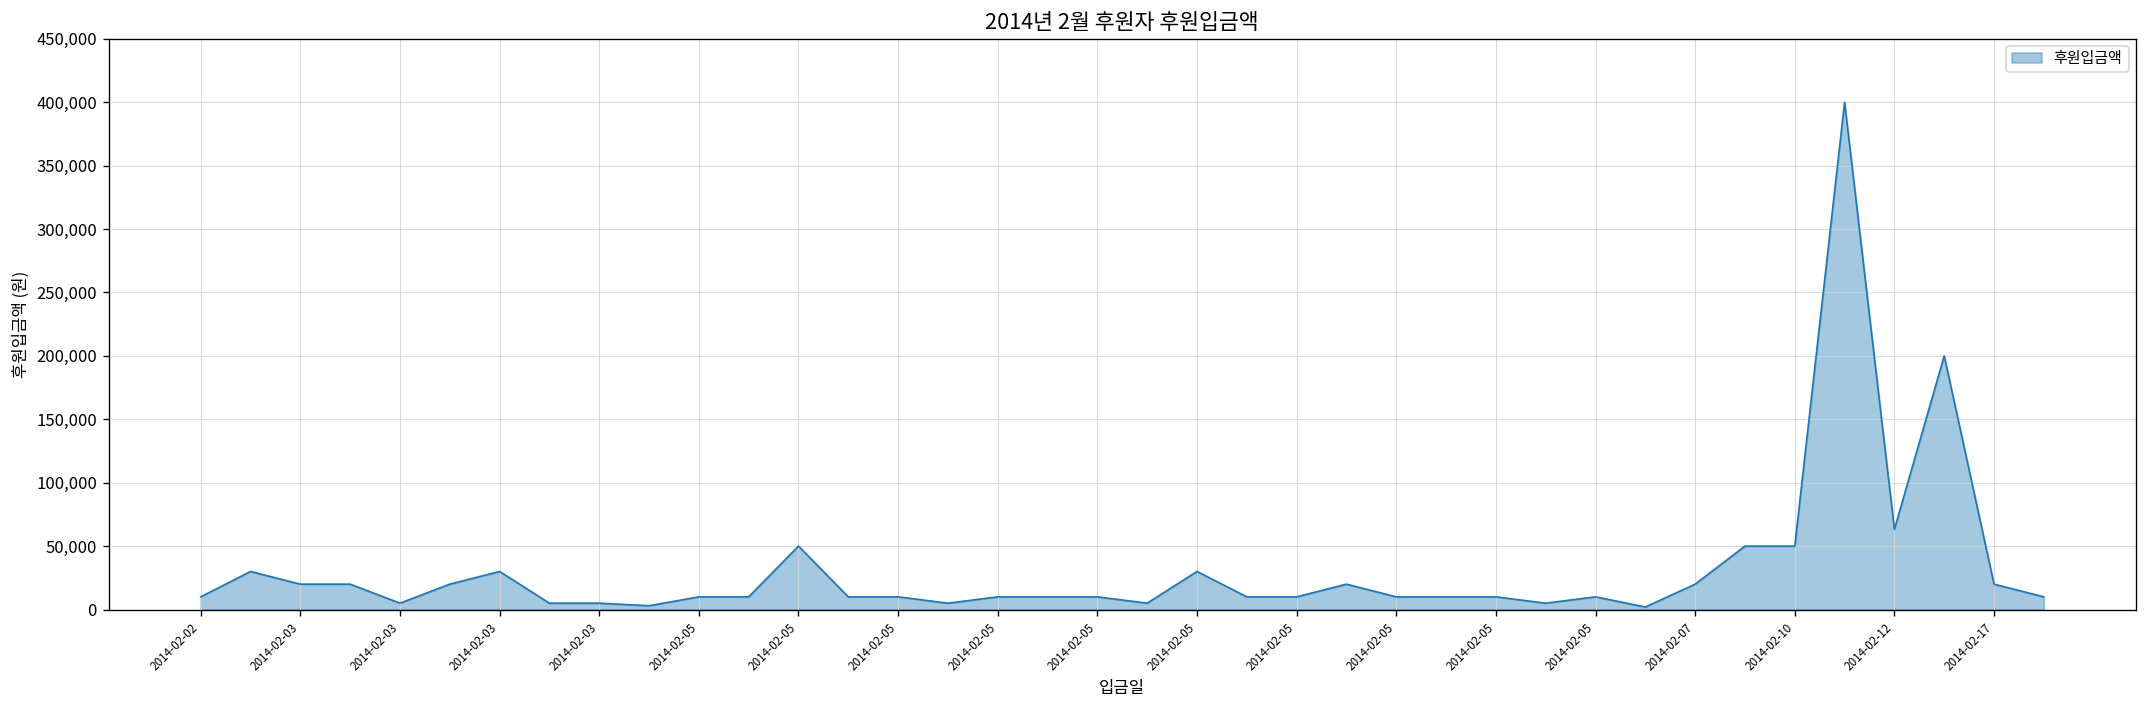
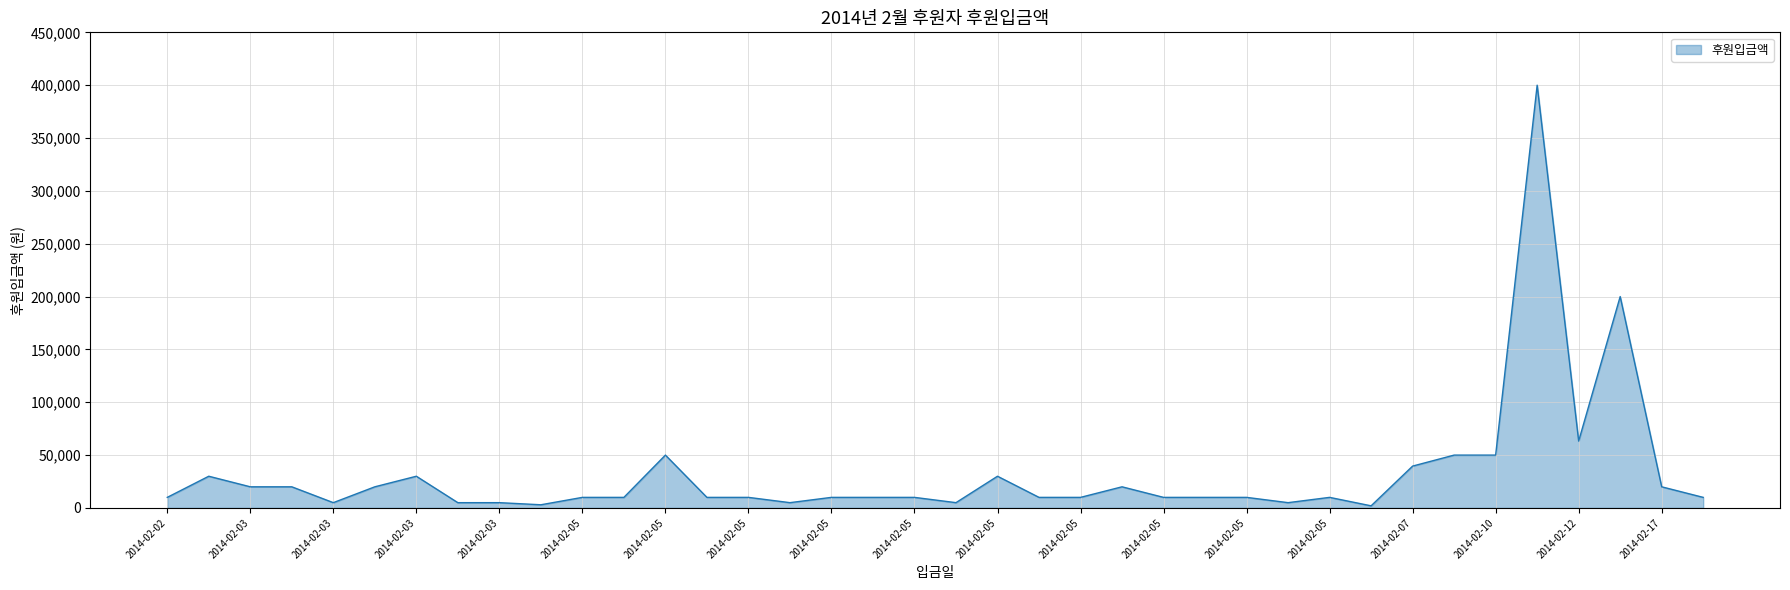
  {
    "2014-02-02": "10,000",
-   "2014-02-07": "20,000",
+   "2014-02-07": "40,000",
    "2014-02-12": "63,000"
  }
